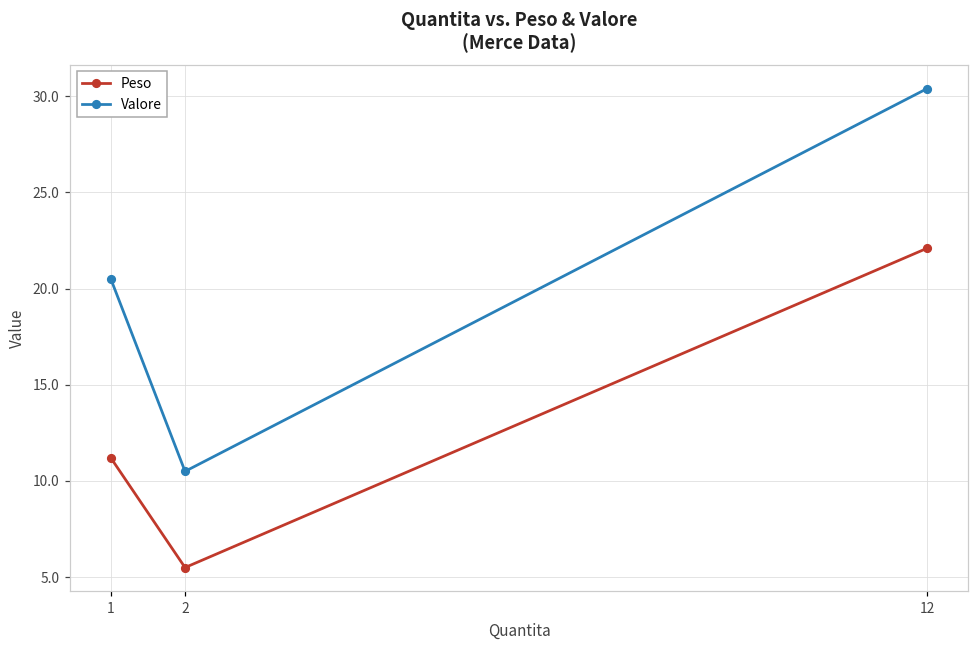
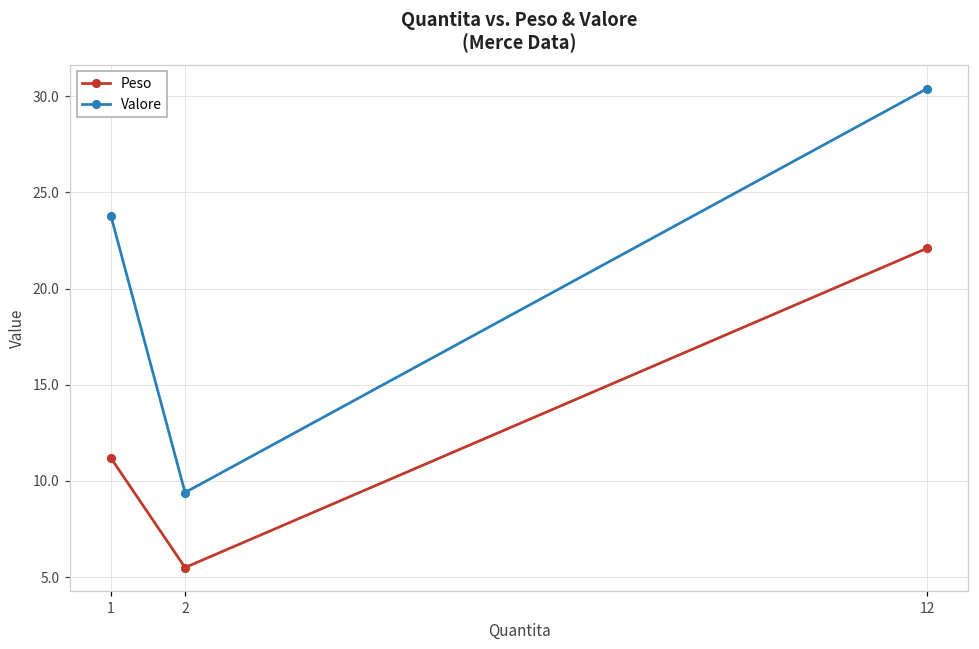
  {
    "Peso": {
      "1": 11.2,
      "2": 5.5,
      "12": 22.1
    },
    "Valore": {
-     "1": 20.5,
-     "2": 10.5,
+     "1": 23.8,
+     "2": 9.4,
      "12": 30.4
    }
  }
